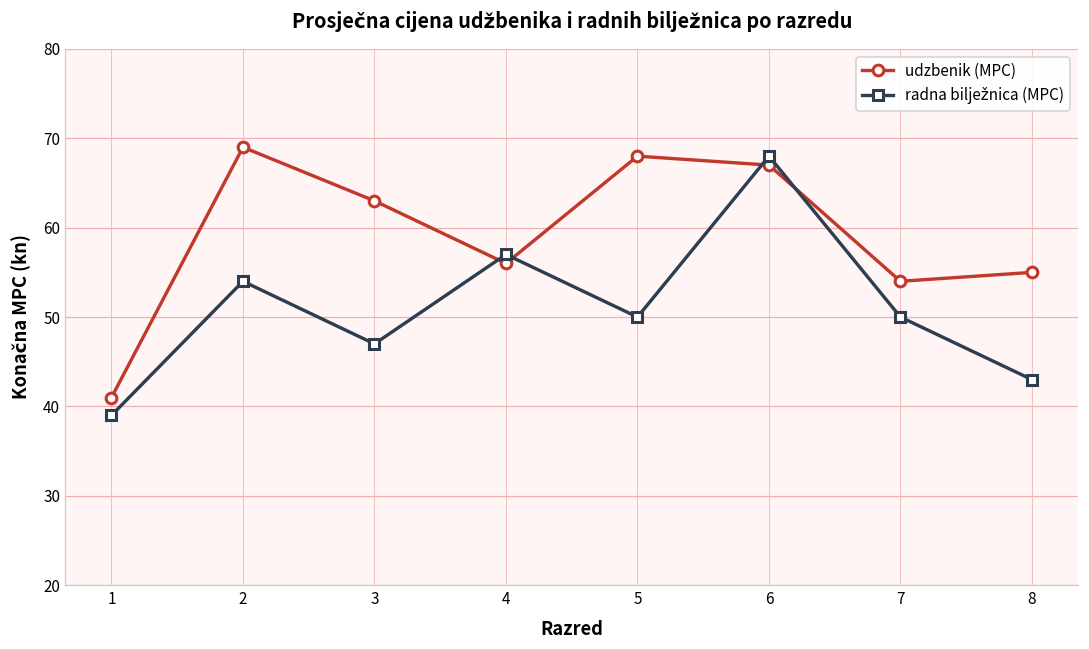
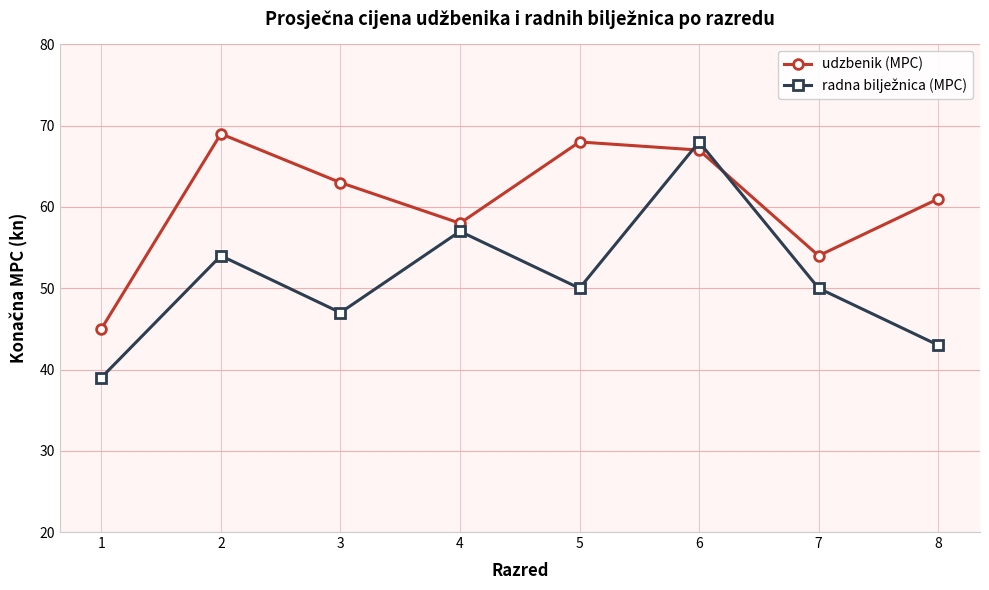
  {
    "udzbenik (MPC)": {
-     "1": 41,
+     "1": 45,
      "2": 69,
      "3": 63,
-     "4": 56,
+     "4": 58,
      "5": 68,
      "6": 67,
      "7": 54,
-     "8": 55
+     "8": 61
    },
    "radna bilježnica (MPC)": {
      "1": 39,
      "2": 54,
      "3": 47,
      "4": 57,
      "5": 50,
      "6": 68,
      "7": 50,
      "8": 43
    }
  }
